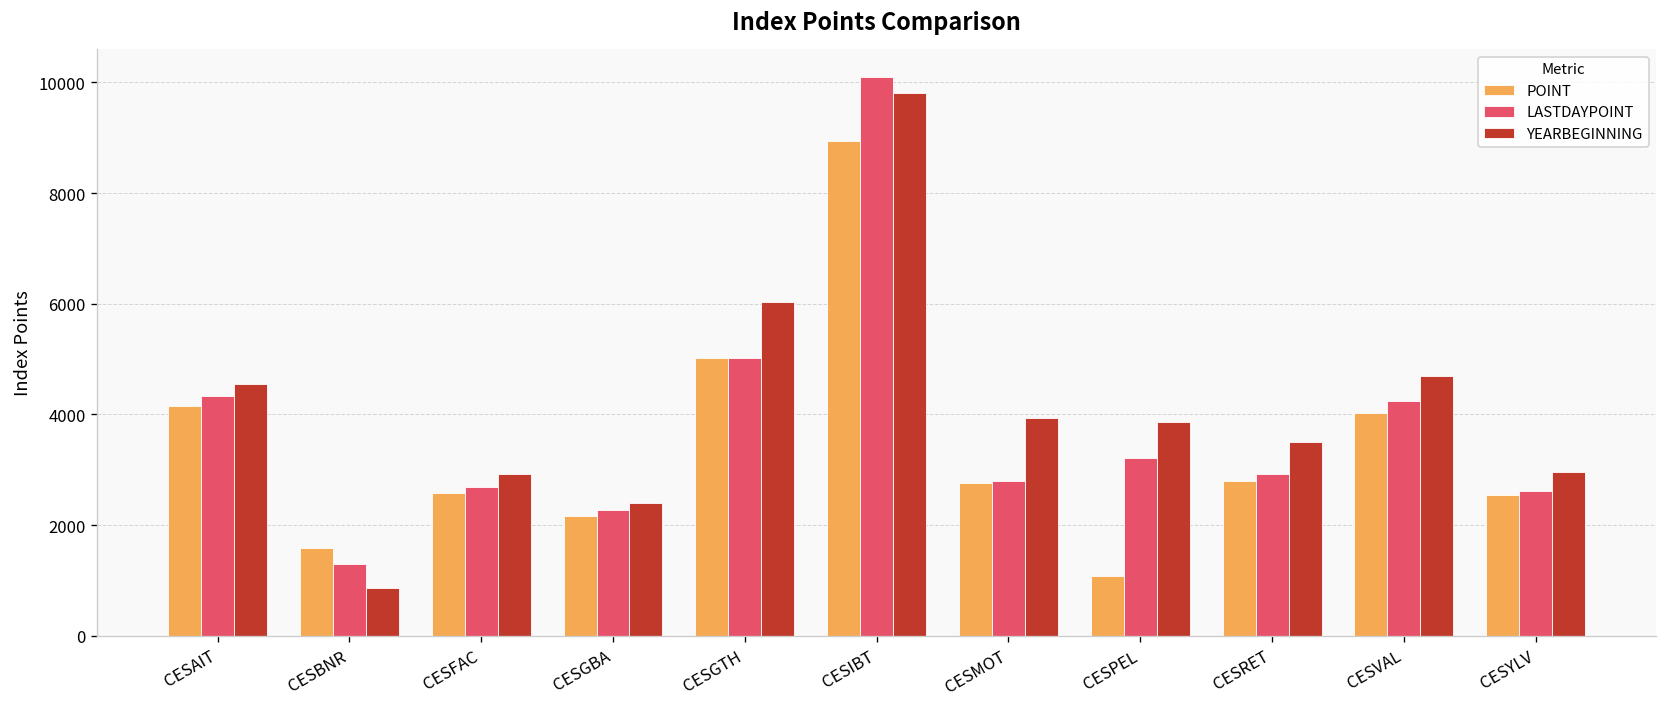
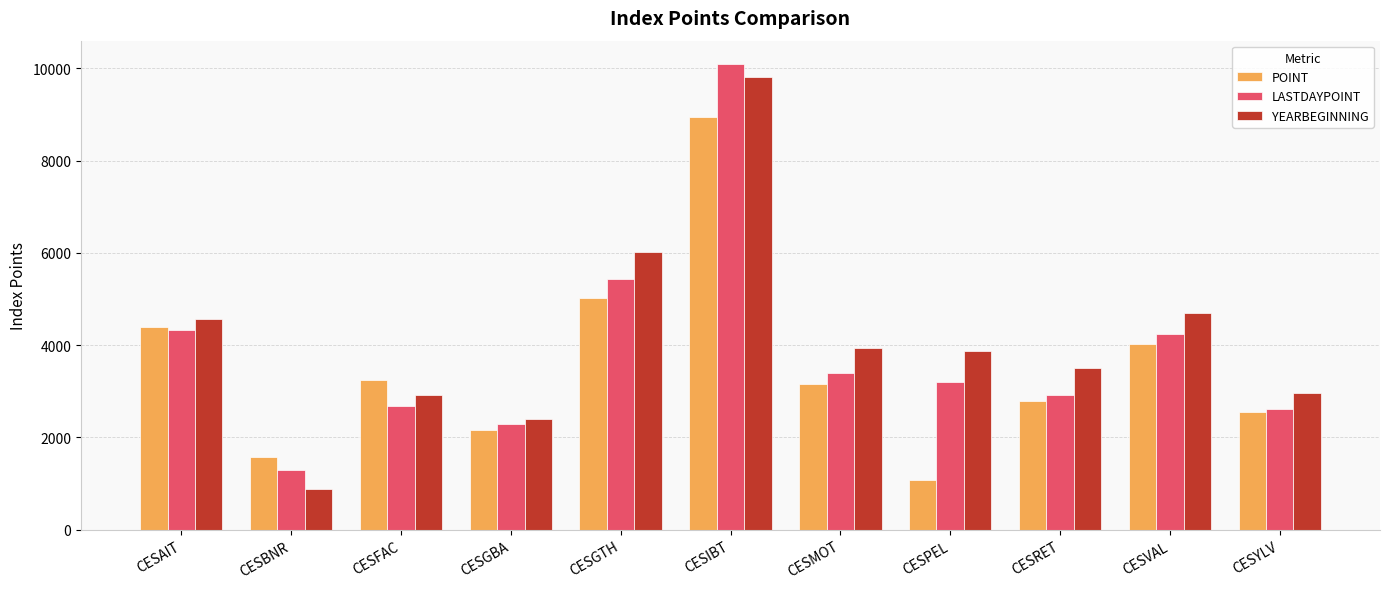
  {
    "POINT": {
-     "CESAIT": 4200,
+     "CESAIT": 4400,
      "CESBNR": 1600,
-     "CESFAC": 2600,
+     "CESFAC": 3300,
      "CESGBA": 2200,
      "CESGTH": 5000,
      "CESIBT": 8900,
-     "CESMOT": 2800,
+     "CESMOT": 3200,
      "CESPEL": 1100,
      "CESRET": 2800,
      "CESVAL": 4000,
      "CESYLV": 2500
    },
    "LASTDAYPOINT": {
      "CESAIT": 4300,
      "CESBNR": 1300,
      "CESFAC": 2700,
      "CESGBA": 2300,
-     "CESGTH": 5000,
+     "CESGTH": 5400,
      "CESIBT": 10100,
-     "CESMOT": 2800,
+     "CESMOT": 3400,
      "CESPEL": 3200,
      "CESRET": 2900,
      "CESVAL": 4200,
      "CESYLV": 2600
    },
    "YEARBEGINNING": {
      "CESAIT": 4600,
      "CESBNR": 900,
      "CESFAC": 2900,
      "CESGBA": 2400,
      "CESGTH": 6000,
      "CESIBT": 9800,
      "CESMOT": 3900,
      "CESPEL": 3900,
      "CESRET": 3500,
      "CESVAL": 4700,
      "CESYLV": 3000
    }
  }
